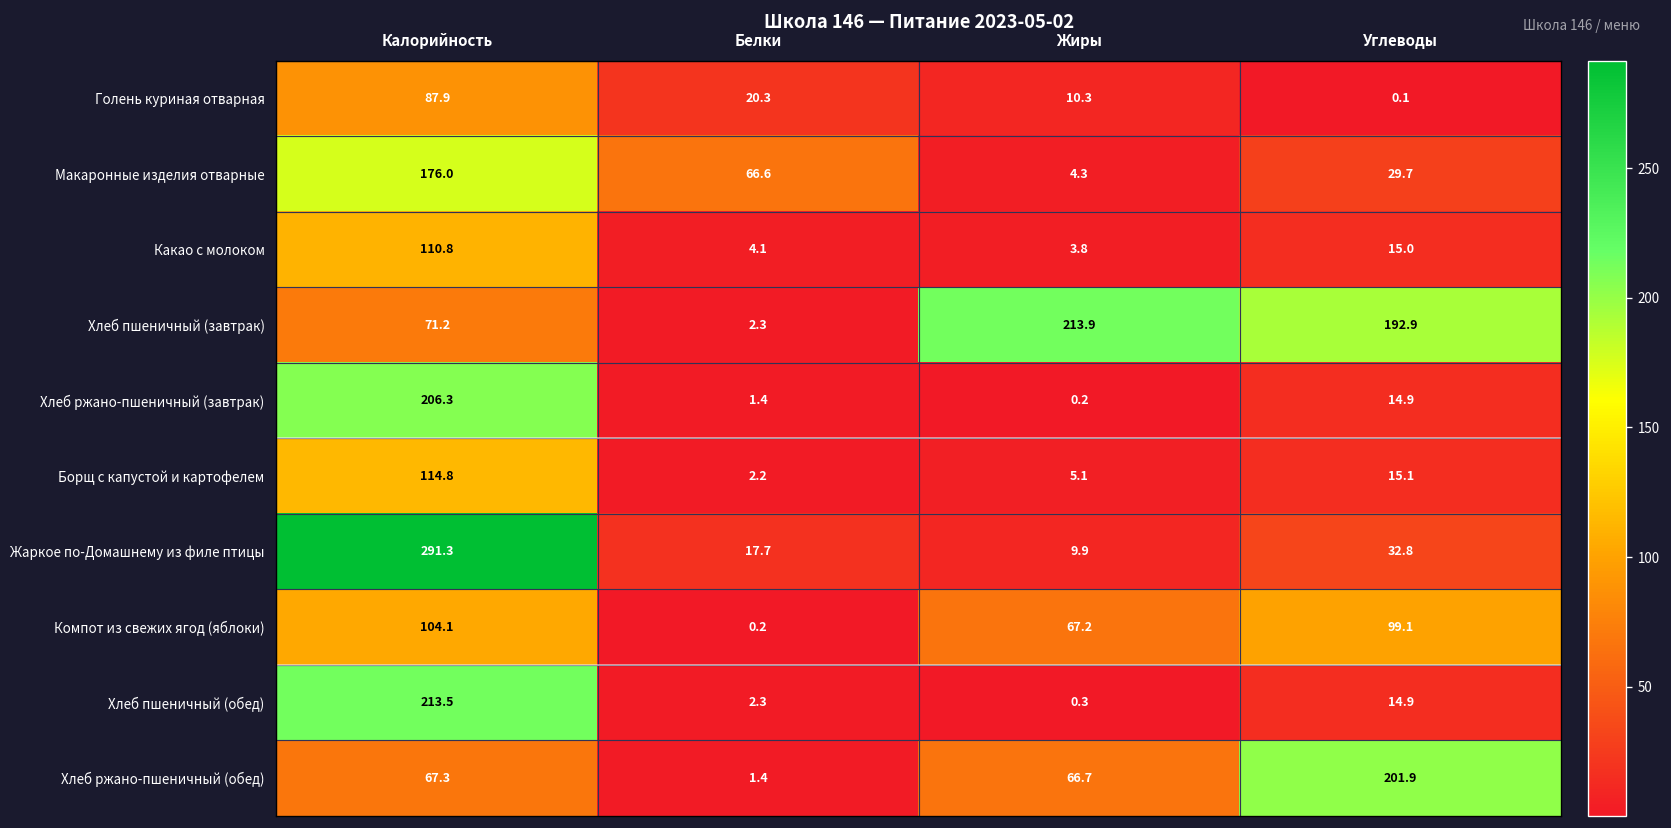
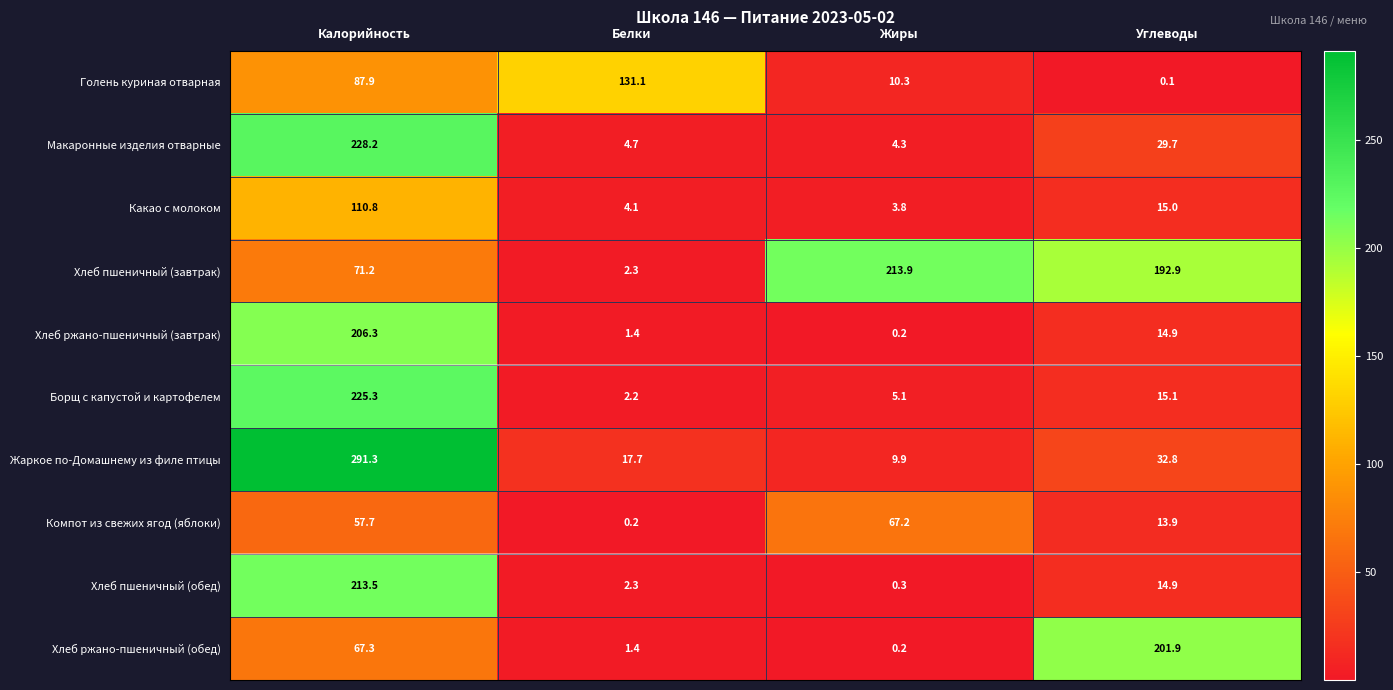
  {
    "Голень куриная отварная": {
      "Калорийность": 87.9,
-     "Белки": 20.3,
+     "Белки": 131.1,
      "Жиры": 10.3,
      "Углеводы": 0.1
    },
    "Макаронные изделия отварные": {
-     "Калорийность": 176.0,
-     "Белки": 66.6,
+     "Калорийность": 228.2,
+     "Белки": 4.7,
      "Жиры": 4.3,
      "Углеводы": 29.7
    },
    "Какао с молоком": {
      "Калорийность": 110.8,
      "Белки": 4.1,
      "Жиры": 3.8,
      "Углеводы": 15.0
    },
    "Хлеб пшеничный (завтрак)": {
      "Калорийность": 71.2,
      "Белки": 2.3,
      "Жиры": 213.9,
      "Углеводы": 192.9
    },
    "Хлеб ржано-пшеничный (завтрак)": {
      "Калорийность": 206.3,
      "Белки": 1.4,
      "Жиры": 0.2,
      "Углеводы": 14.9
    },
    "Борщ с капустой и картофелем": {
-     "Калорийность": 114.8,
+     "Калорийность": 225.3,
      "Белки": 2.2,
      "Жиры": 5.1,
      "Углеводы": 15.1
    },
    "Жаркое по-Домашнему из филе птицы": {
      "Калорийность": 291.3,
      "Белки": 17.7,
      "Жиры": 9.9,
      "Углеводы": 32.8
    },
    "Компот из свежих ягод (яблоки)": {
-     "Калорийность": 104.1,
+     "Калорийность": 57.7,
      "Белки": 0.2,
      "Жиры": 67.2,
-     "Углеводы": 99.1
+     "Углеводы": 13.9
    },
    "Хлеб пшеничный (обед)": {
      "Калорийность": 213.5,
      "Белки": 2.3,
      "Жиры": 0.3,
      "Углеводы": 14.9
    },
    "Хлеб ржано-пшеничный (обед)": {
      "Калорийность": 67.3,
      "Белки": 1.4,
-     "Жиры": 66.7,
+     "Жиры": 0.2,
      "Углеводы": 201.9
    }
  }
